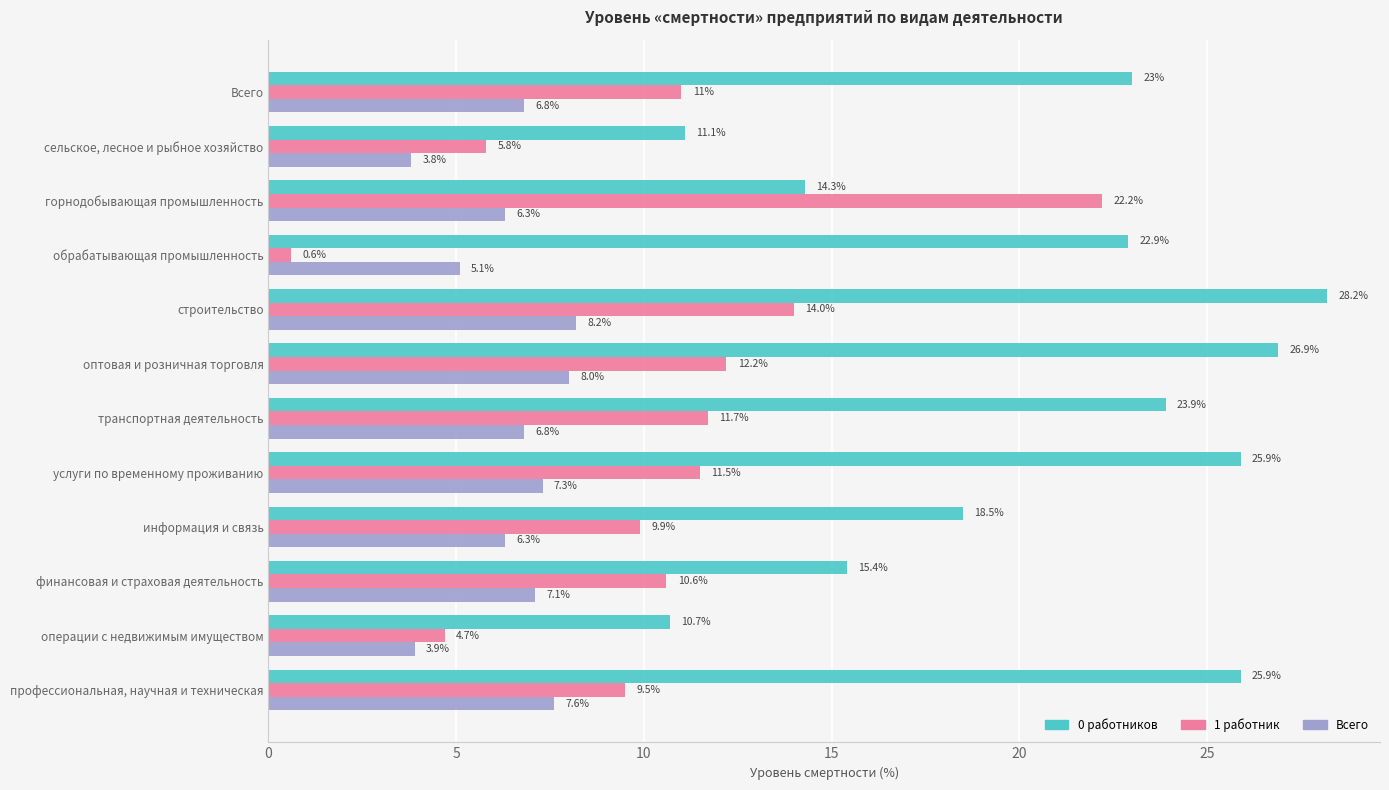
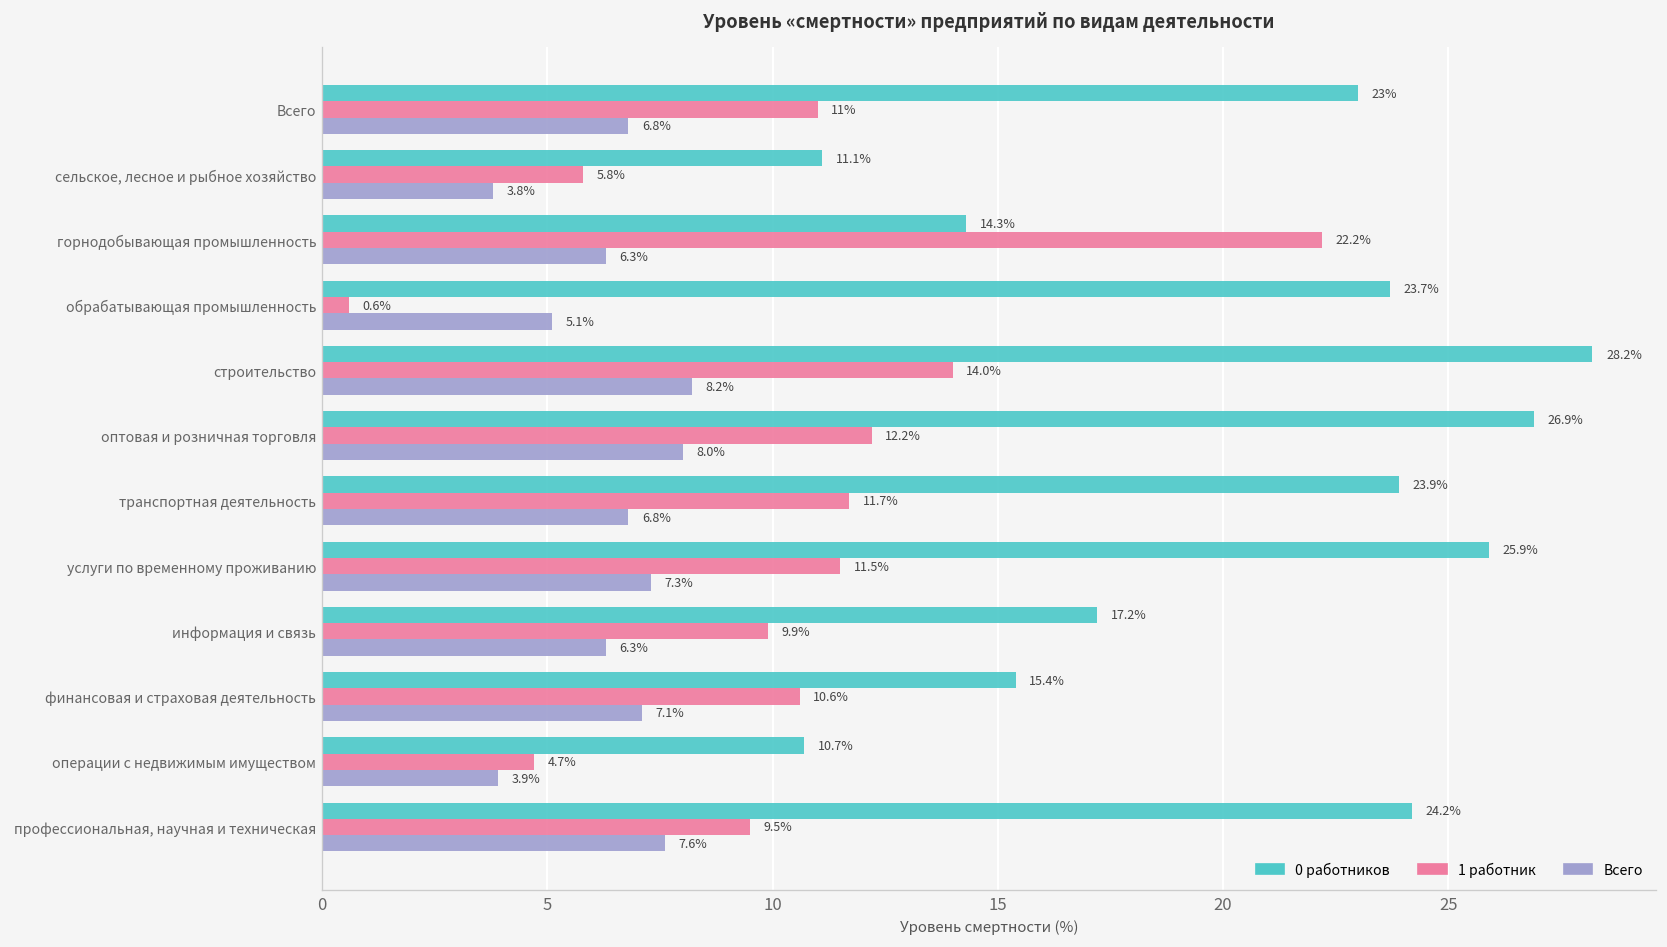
  {
    "0 работников": {
      "Всего": "23%",
      "сельское, лесное и рыбное хозяйство": "11.1%",
      "горнодобывающая промышленность": "14.3%",
-     "обрабатывающая промышленность": "22.9%",
+     "обрабатывающая промышленность": "23.7%",
      "строительство": "28.2%",
      "оптовая и розничная торговля": "26.9%",
      "транспортная деятельность": "23.9%",
      "услуги по временному проживанию": "25.9%",
-     "информация и связь": "18.5%",
+     "информация и связь": "17.2%",
      "финансовая и страховая деятельность": "15.4%",
      "операции с недвижимым имуществом": "10.7%",
-     "профессиональная, научная и техническая": "25.9%"
+     "профессиональная, научная и техническая": "24.2%"
    },
    "1 работник": {
      "Всего": "11%",
      "сельское, лесное и рыбное хозяйство": "5.8%",
      "горнодобывающая промышленность": "22.2%",
      "обрабатывающая промышленность": "0.6%",
      "строительство": "14.0%",
      "оптовая и розничная торговля": "12.2%",
      "транспортная деятельность": "11.7%",
      "услуги по временному проживанию": "11.5%",
      "информация и связь": "9.9%",
      "финансовая и страховая деятельность": "10.6%",
      "операции с недвижимым имуществом": "4.7%",
      "профессиональная, научная и техническая": "9.5%"
    },
    "Всего": {
      "Всего": "6.8%",
      "сельское, лесное и рыбное хозяйство": "3.8%",
      "горнодобывающая промышленность": "6.3%",
      "обрабатывающая промышленность": "5.1%",
      "строительство": "8.2%",
      "оптовая и розничная торговля": "8.0%",
      "транспортная деятельность": "6.8%",
      "услуги по временному проживанию": "7.3%",
      "информация и связь": "6.3%",
      "финансовая и страховая деятельность": "7.1%",
      "операции с недвижимым имуществом": "3.9%",
      "профессиональная, научная и техническая": "7.6%"
    }
  }
